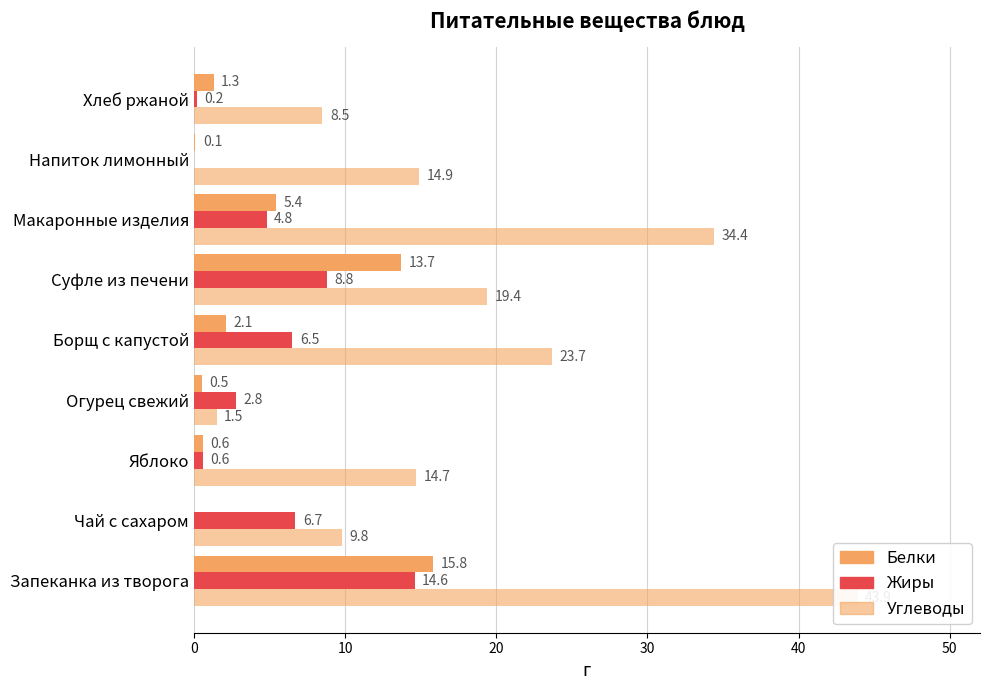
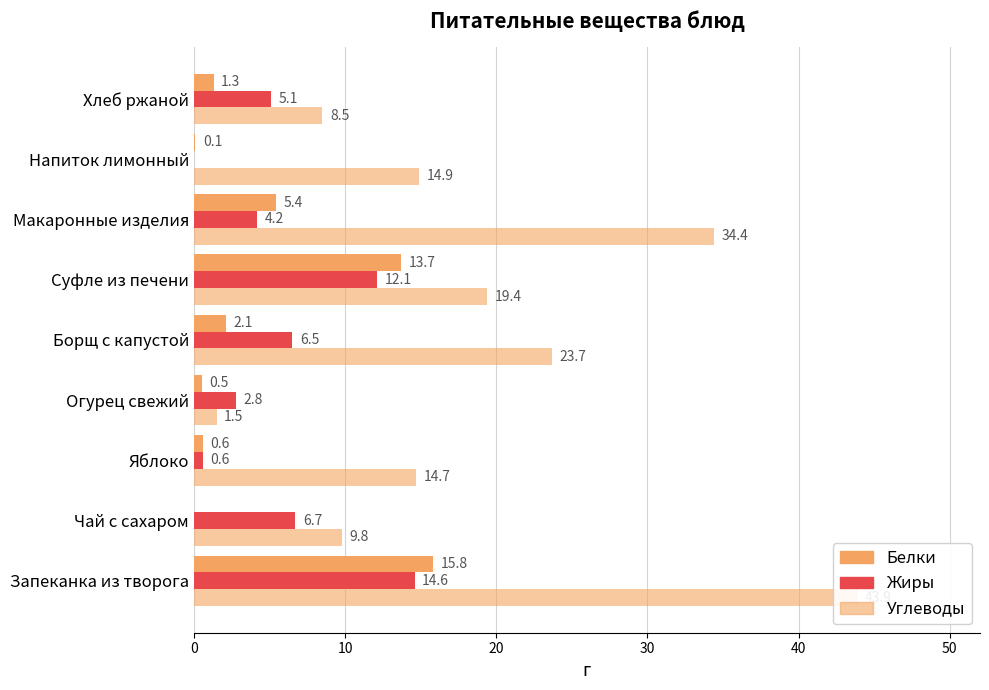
  {
    "Жиры": {
-     "Хлеб ржаной": 0.2,
-     "Макаронные изделия": 4.8,
-     "Суфле из печени": 8.8,
+     "Хлеб ржаной": 5.1,
+     "Макаронные изделия": 4.2,
+     "Суфле из печени": 12.1,
      "Борщ с капустой": 6.5,
      "Огурец свежий": 2.8,
      "Яблоко": 0.6,
      "Чай с сахаром": 6.7,
      "Запеканка из творога": 14.6
    }
  }
